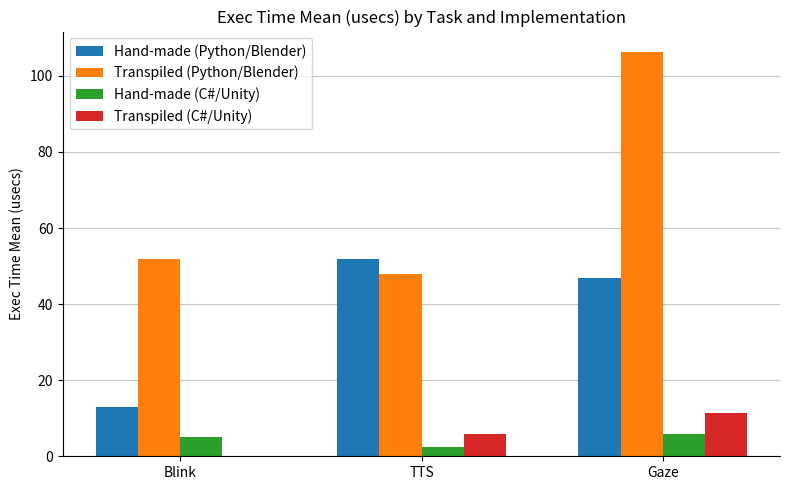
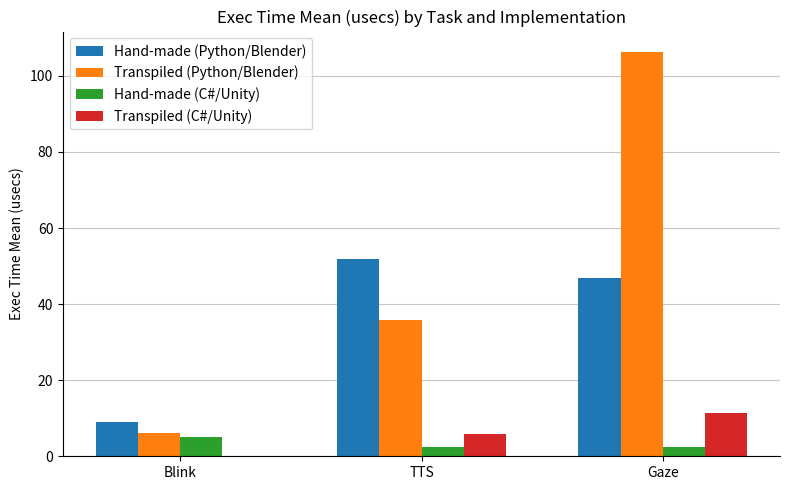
  {
    "Hand-made (Python/Blender)": {
-     "Blink": 13,
+     "Blink": 9,
      "TTS": 52,
      "Gaze": 47
    },
    "Transpiled (Python/Blender)": {
-     "Blink": 52,
-     "TTS": 48,
+     "Blink": 6,
+     "TTS": 36,
      "Gaze": 106
    },
    "Hand-made (C#/Unity)": {
      "Blink": 5,
      "TTS": 2,
-     "Gaze": 6
+     "Gaze": 3
    },
    "Transpiled (C#/Unity)": {
      "TTS": 6,
      "Gaze": 11
    }
  }
